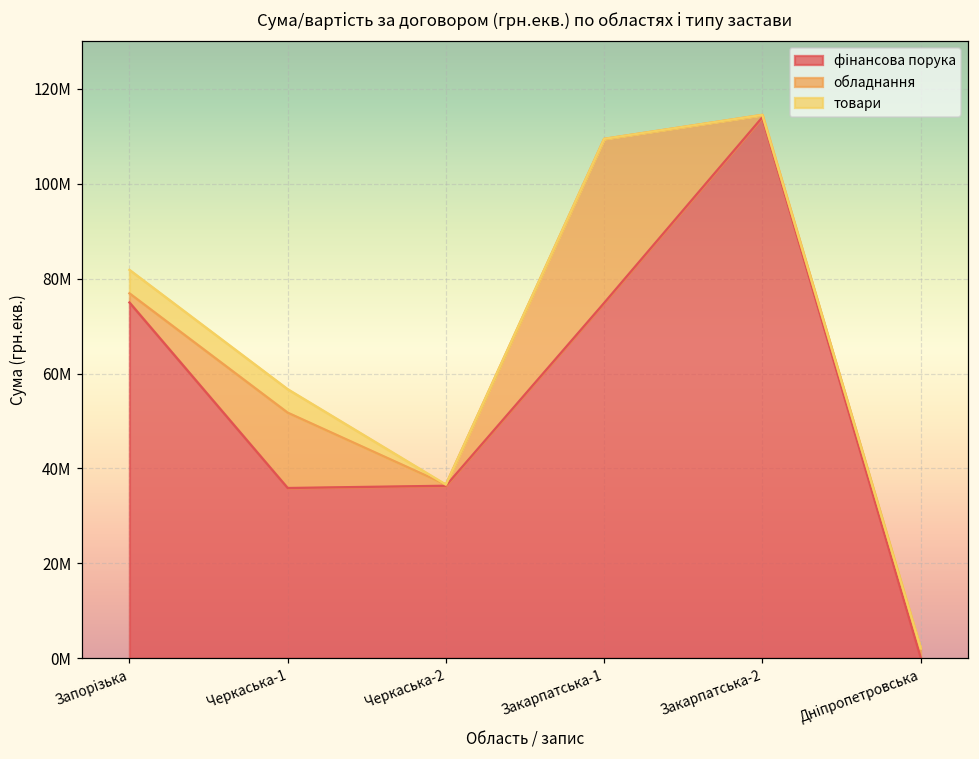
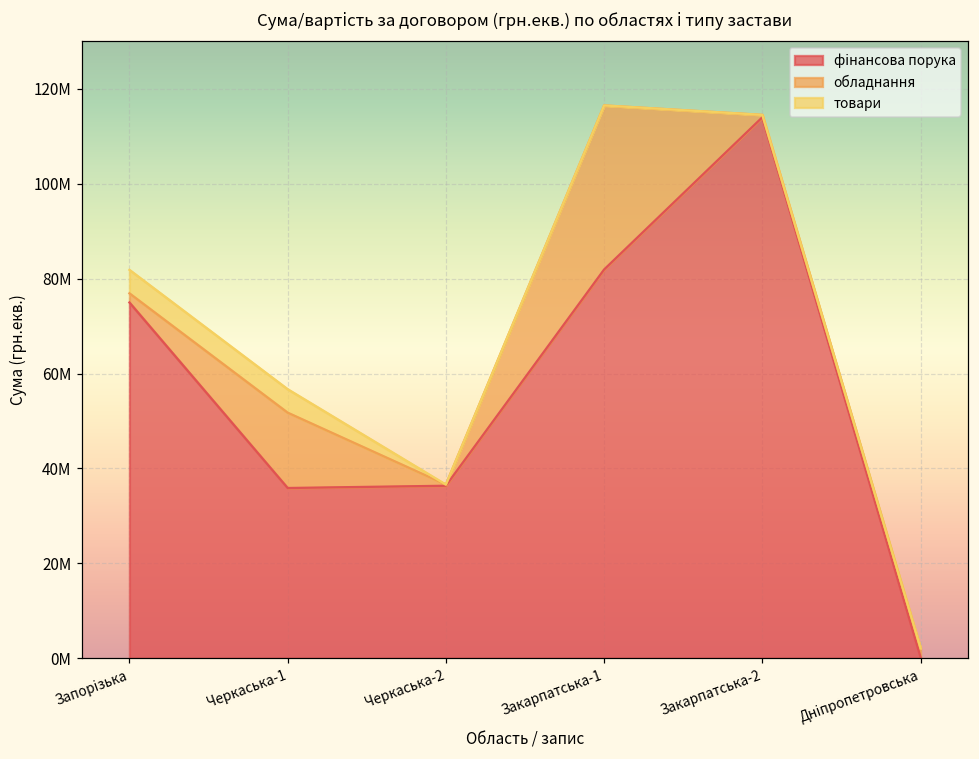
  {
    "фінансова порука": {
      "Запорізька": 75000000,
      "Черкаська-1": 36000000,
-     "Закарпатська-1": 75000000,
+     "Закарпатська-1": 82000000,
      "Дніпропетровська": 0
    }
  }
